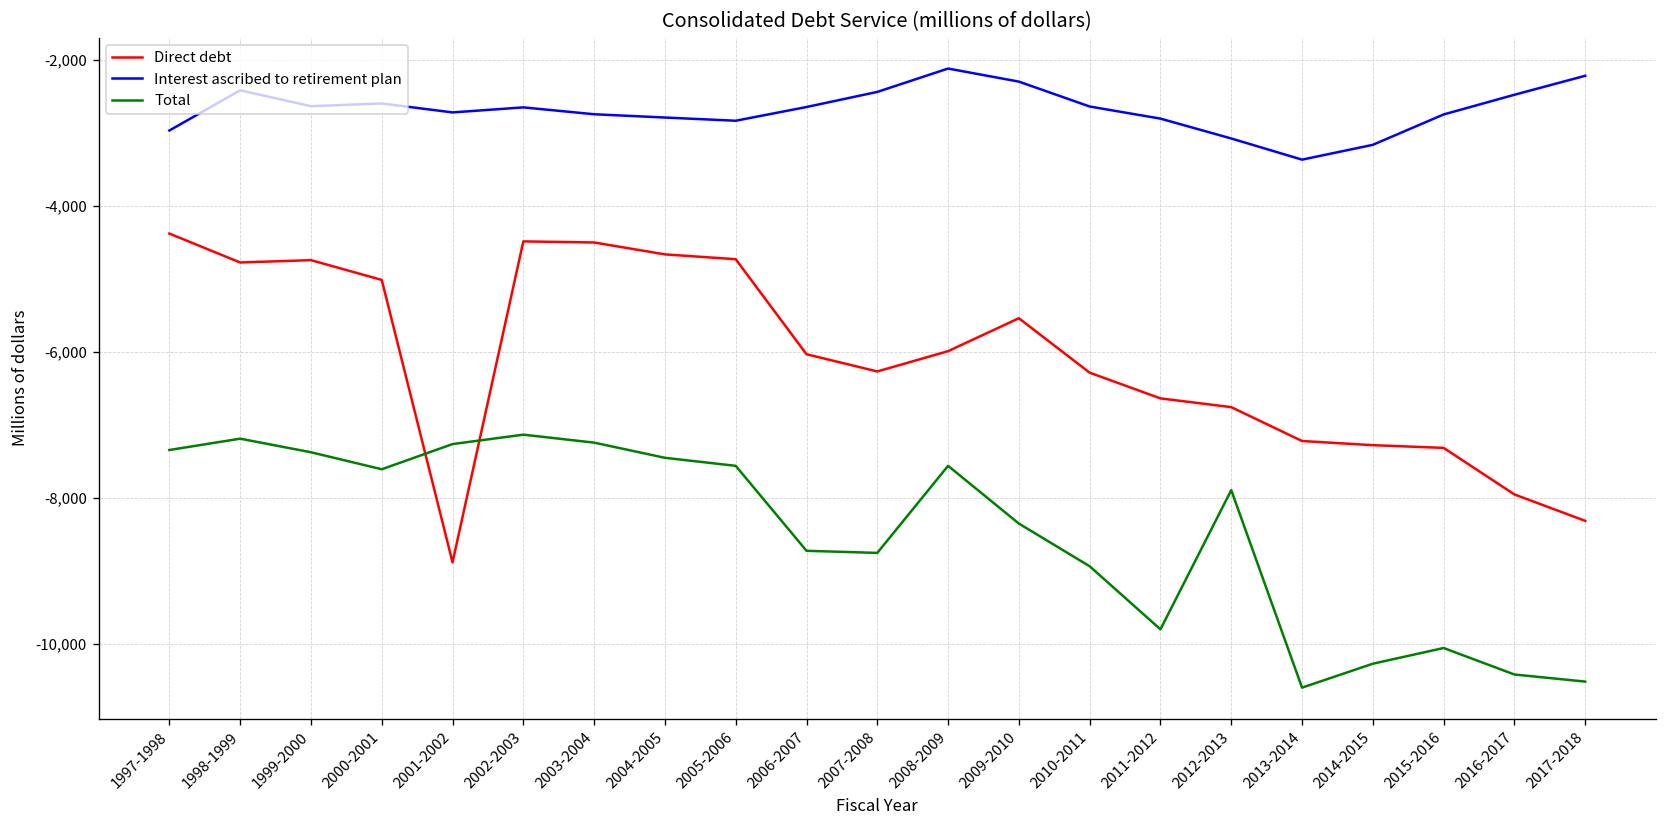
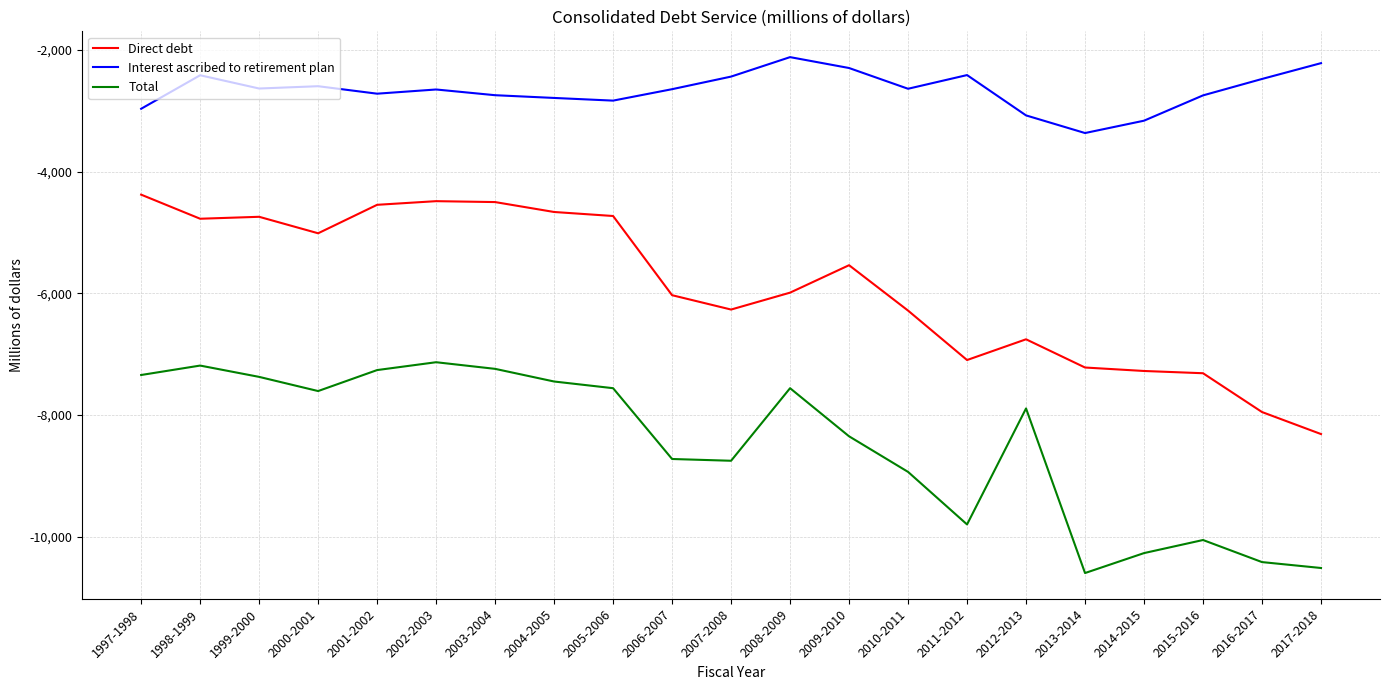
  {
    "Direct debt": {
      "1997-1998": "-4,400",
      "1998-1999": "-4,800",
      "1999-2000": "-4,700",
      "2000-2001": "-5,000",
-     "2001-2002": "-8,900",
+     "2001-2002": "-4,500",
      "2002-2003": "-4,500",
      "2003-2004": "-4,500",
      "2004-2005": "-4,700",
      "2005-2006": "-4,700",
      "2006-2007": "-6,000",
      "2007-2008": "-6,300",
      "2008-2009": "-6,000",
      "2009-2010": "-5,500",
      "2010-2011": "-6,300",
-     "2011-2012": "-6,600",
+     "2011-2012": "-7,100",
      "2012-2013": "-6,800",
      "2013-2014": "-7,200",
      "2014-2015": "-7,300",
      "2015-2016": "-7,300",
      "2016-2017": "-8,000",
      "2017-2018": "-8,300"
    },
    "Interest ascribed to retirement plan": {
      "1997-1998": "-3,000",
      "2001-2002": "-2,700",
      "2002-2003": "-2,600",
      "2003-2004": "-2,700",
      "2004-2005": "-2,800",
      "2005-2006": "-2,800",
      "2006-2007": "-2,600",
      "2007-2008": "-2,400",
      "2008-2009": "-2,100",
      "2009-2010": "-2,300",
      "2010-2011": "-2,600",
-     "2011-2012": "-2,800",
+     "2011-2012": "-2,400",
      "2012-2013": "-3,100",
      "2013-2014": "-3,400",
      "2014-2015": "-3,200",
      "2015-2016": "-2,700",
      "2016-2017": "-2,500",
      "2017-2018": "-2,200"
    },
    "Total": {
      "1997-1998": "-7,300",
      "1998-1999": "-7,200",
      "1999-2000": "-7,400",
      "2000-2001": "-7,600",
      "2001-2002": "-7,300",
      "2002-2003": "-7,100",
      "2003-2004": "-7,200",
      "2004-2005": "-7,400",
      "2005-2006": "-7,600",
      "2006-2007": "-8,700",
      "2007-2008": "-8,800",
      "2008-2009": "-7,600",
      "2009-2010": "-8,400",
      "2010-2011": "-8,900",
      "2011-2012": "-9,800",
      "2012-2013": "-7,900",
      "2013-2014": "-10,600",
      "2014-2015": "-10,300",
      "2015-2016": "-10,100",
      "2016-2017": "-10,400",
      "2017-2018": "-10,500"
    }
  }
